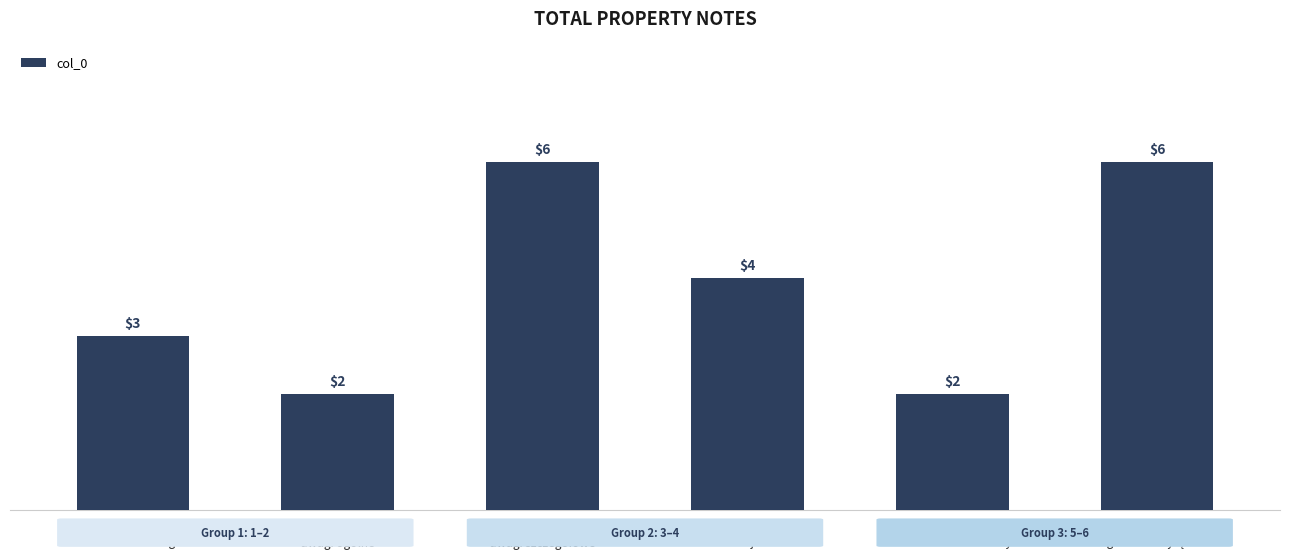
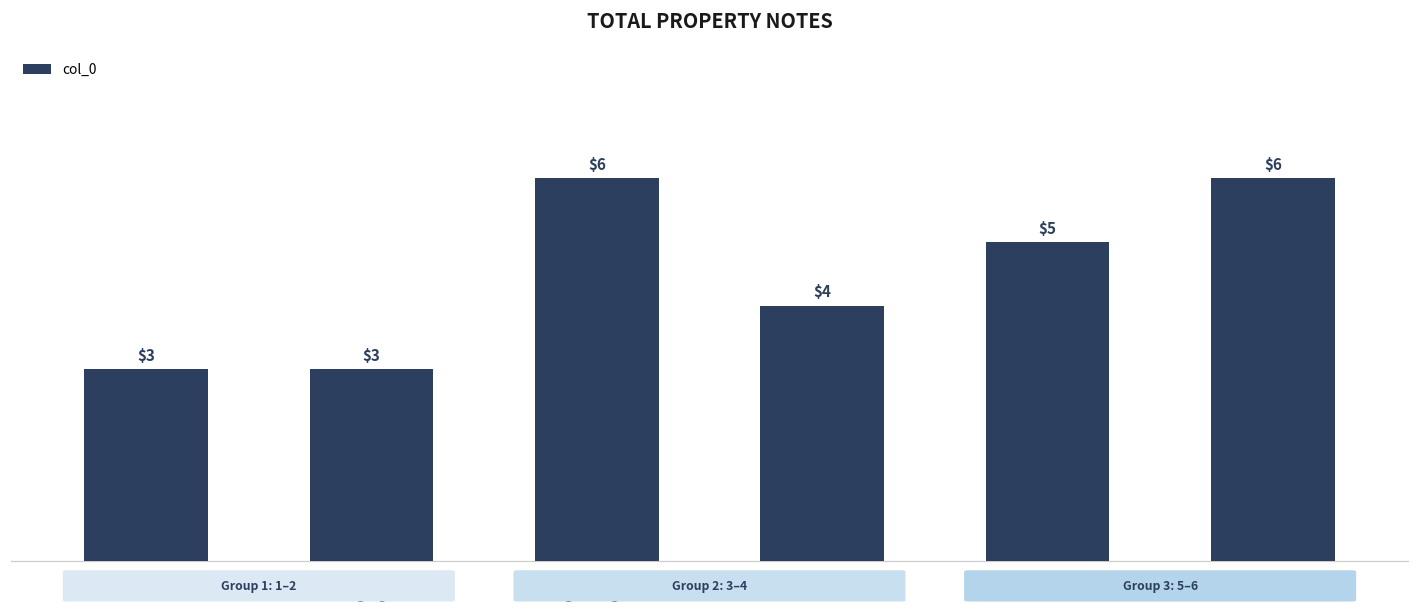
  {
    "Formularz zawiera 2 arkusze uwag": "$3",
-   "W zakładce 'uwagi ogólne'": "$2",
+   "W zakładce 'uwagi ogólne'": "$3",
    "W zakładce 'uwagi szczegółowe'": "$6",
    "W przypadku gdy dana funkcjonalność": "$4",
-   "Formularz uwag musi zostać odesłany": "$2",
+   "Formularz uwag musi zostać odesłany": "$5",
    "Uwagi winny być zgłaszane wyłącznie": "$6"
  }
